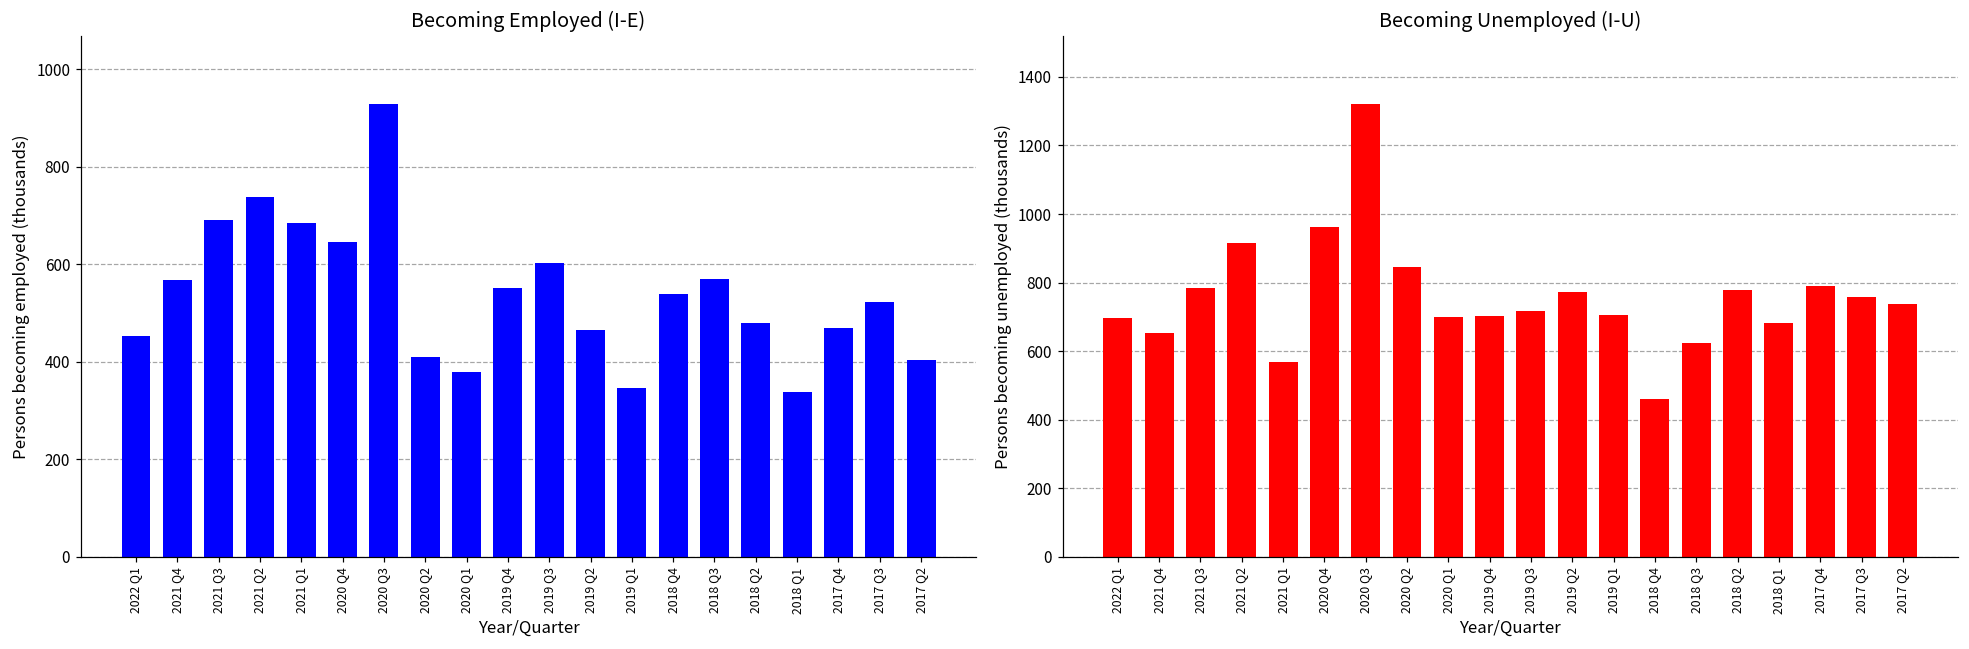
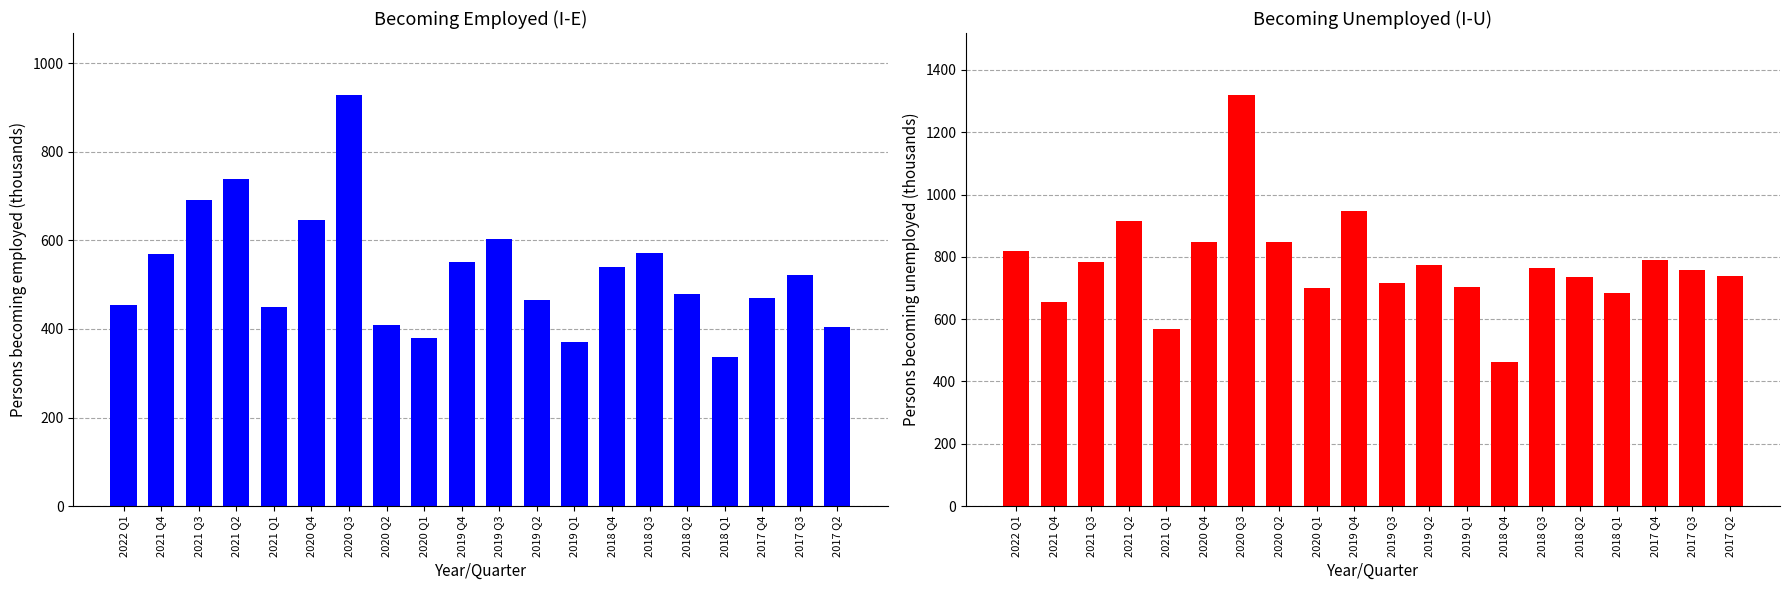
  {
    "Becoming Employed (I-E)": {
      "2022 Q1": 450,
      "2021 Q4": 570,
      "2021 Q3": 690,
      "2021 Q2": 740,
-     "2021 Q1": 690,
+     "2021 Q1": 450,
      "2020 Q4": 650,
      "2020 Q3": 930,
      "2020 Q2": 410,
      "2020 Q1": 380,
      "2019 Q4": 550,
      "2019 Q3": 600,
      "2019 Q2": 470,
-     "2019 Q1": 350,
+     "2019 Q1": 370,
      "2018 Q4": 540,
      "2018 Q3": 570,
      "2018 Q2": 480,
      "2018 Q1": 340,
      "2017 Q4": 470,
      "2017 Q3": 520,
      "2017 Q2": 400
    },
    "Becoming Unemployed (I-U)": {
-     "2022 Q1": 700,
+     "2022 Q1": 820,
      "2021 Q4": 650,
      "2021 Q3": 780,
      "2021 Q2": 910,
      "2021 Q1": 570,
-     "2020 Q4": 960,
+     "2020 Q4": 850,
      "2020 Q3": 1320,
      "2020 Q2": 850,
      "2020 Q1": 700,
-     "2019 Q4": 700,
+     "2019 Q4": 950,
      "2019 Q3": 720,
      "2019 Q2": 770,
      "2019 Q1": 700,
      "2018 Q4": 460,
-     "2018 Q3": 620,
-     "2018 Q2": 780,
+     "2018 Q3": 760,
+     "2018 Q2": 740,
      "2018 Q1": 680,
      "2017 Q4": 790,
      "2017 Q3": 760,
      "2017 Q2": 740
    }
  }
